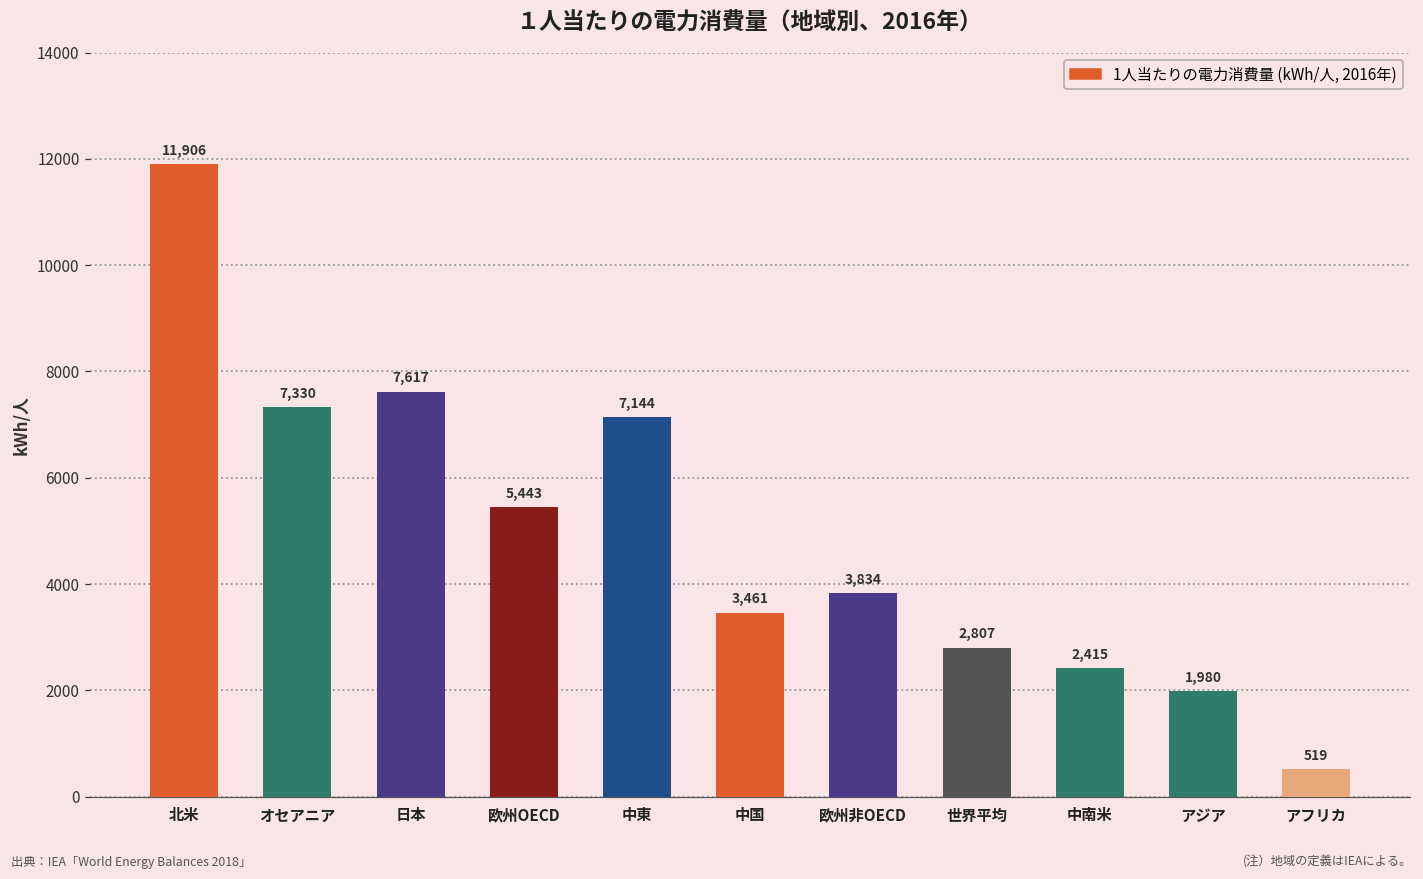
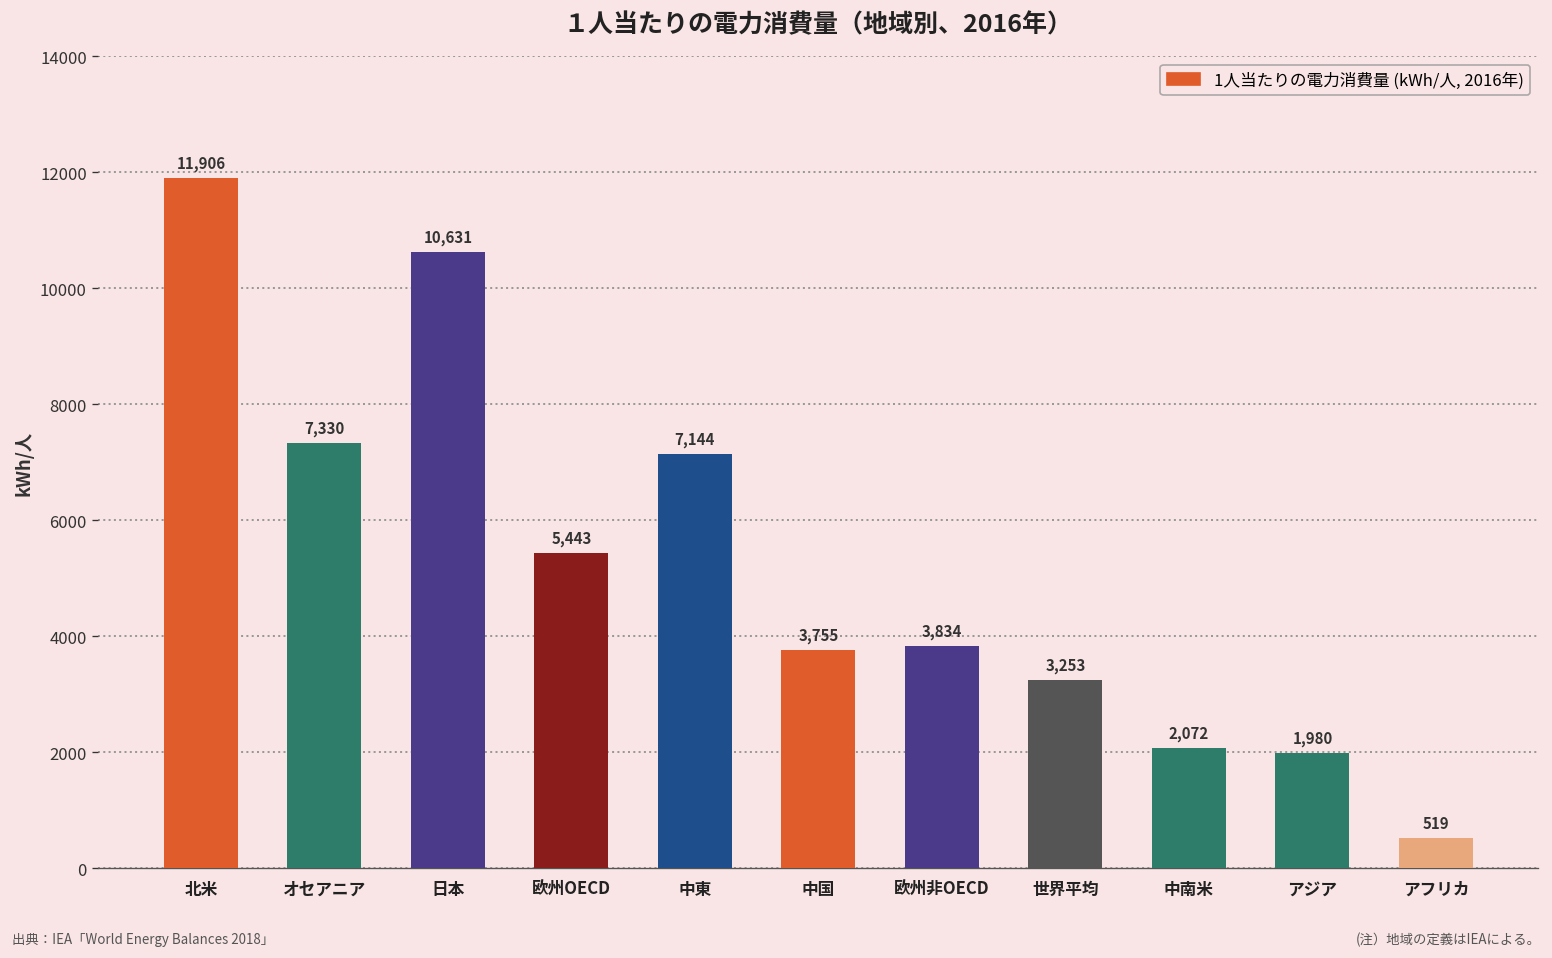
  {
    "北米": "11,906",
    "オセアニア": "7,330",
-   "日本": "7,617",
+   "日本": "10,631",
    "欧州OECD": "5,443",
    "中東": "7,144",
-   "中国": "3,461",
+   "中国": "3,755",
    "欧州非OECD": "3,834",
-   "世界平均": "2,807",
-   "中南米": "2,415",
+   "世界平均": "3,253",
+   "中南米": "2,072",
    "アジア": "1,980",
    "アフリカ": "519"
  }
